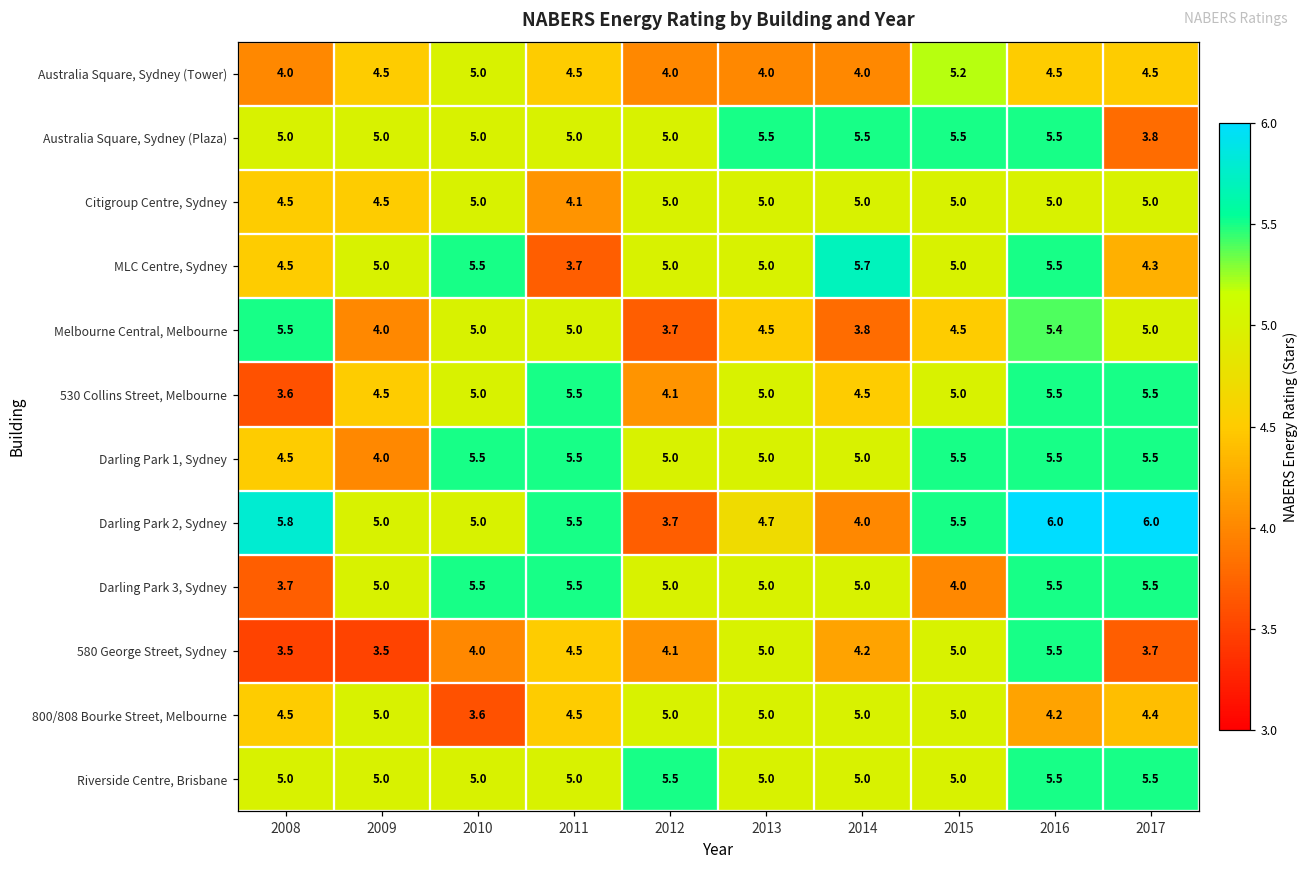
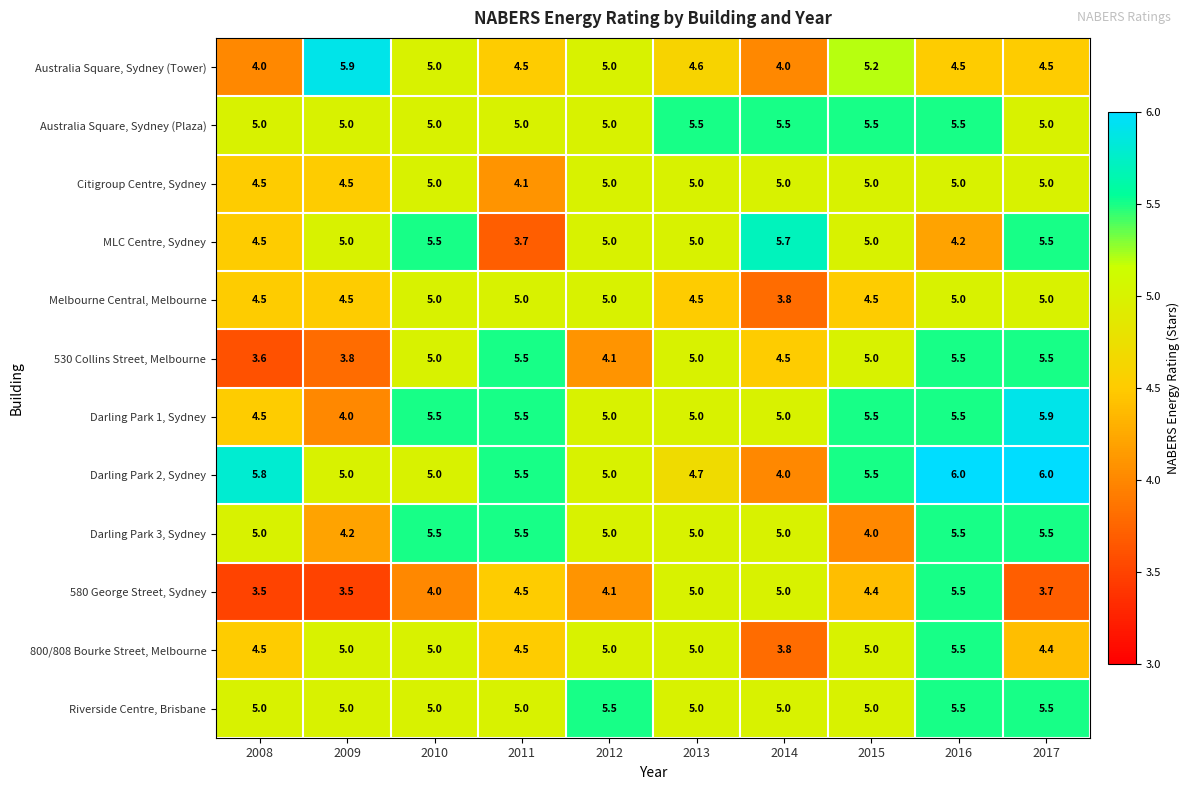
  {
    "Australia Square, Sydney (Tower)": {
      "2008": 4.0,
-     "2009": 4.5,
+     "2009": 5.9,
      "2010": 5.0,
      "2011": 4.5,
-     "2012": 4.0,
-     "2013": 4.0,
+     "2012": 5.0,
+     "2013": 4.6,
      "2014": 4.0,
      "2015": 5.2,
      "2016": 4.5,
      "2017": 4.5
    },
    "Australia Square, Sydney (Plaza)": {
      "2008": 5.0,
      "2009": 5.0,
      "2010": 5.0,
      "2011": 5.0,
      "2012": 5.0,
      "2013": 5.5,
      "2014": 5.5,
      "2015": 5.5,
      "2016": 5.5,
-     "2017": 3.8
+     "2017": 5.0
    },
    "Citigroup Centre, Sydney": {
      "2008": 4.5,
      "2009": 4.5,
      "2010": 5.0,
      "2011": 4.1,
      "2012": 5.0,
      "2013": 5.0,
      "2014": 5.0,
      "2015": 5.0,
      "2016": 5.0,
      "2017": 5.0
    },
    "MLC Centre, Sydney": {
      "2008": 4.5,
      "2009": 5.0,
      "2010": 5.5,
      "2011": 3.7,
      "2012": 5.0,
      "2013": 5.0,
      "2014": 5.7,
      "2015": 5.0,
-     "2016": 5.5,
-     "2017": 4.3
+     "2016": 4.2,
+     "2017": 5.5
    },
    "Melbourne Central, Melbourne": {
-     "2008": 5.5,
-     "2009": 4.0,
+     "2008": 4.5,
+     "2009": 4.5,
      "2010": 5.0,
      "2011": 5.0,
-     "2012": 3.7,
+     "2012": 5.0,
      "2013": 4.5,
      "2014": 3.8,
      "2015": 4.5,
-     "2016": 5.4,
+     "2016": 5.0,
      "2017": 5.0
    },
    "530 Collins Street, Melbourne": {
      "2008": 3.6,
-     "2009": 4.5,
+     "2009": 3.8,
      "2010": 5.0,
      "2011": 5.5,
      "2012": 4.1,
      "2013": 5.0,
      "2014": 4.5,
      "2015": 5.0,
      "2016": 5.5,
      "2017": 5.5
    },
    "Darling Park 1, Sydney": {
      "2008": 4.5,
      "2009": 4.0,
      "2010": 5.5,
      "2011": 5.5,
      "2012": 5.0,
      "2013": 5.0,
      "2014": 5.0,
      "2015": 5.5,
      "2016": 5.5,
-     "2017": 5.5
+     "2017": 5.9
    },
    "Darling Park 2, Sydney": {
      "2008": 5.8,
      "2009": 5.0,
      "2010": 5.0,
      "2011": 5.5,
-     "2012": 3.7,
+     "2012": 5.0,
      "2013": 4.7,
      "2014": 4.0,
      "2015": 5.5,
      "2016": 6.0,
      "2017": 6.0
    },
    "Darling Park 3, Sydney": {
-     "2008": 3.7,
-     "2009": 5.0,
+     "2008": 5.0,
+     "2009": 4.2,
      "2010": 5.5,
      "2011": 5.5,
      "2012": 5.0,
      "2013": 5.0,
      "2014": 5.0,
      "2015": 4.0,
      "2016": 5.5,
      "2017": 5.5
    },
    "580 George Street, Sydney": {
      "2008": 3.5,
      "2009": 3.5,
      "2010": 4.0,
      "2011": 4.5,
      "2012": 4.1,
      "2013": 5.0,
-     "2014": 4.2,
-     "2015": 5.0,
+     "2014": 5.0,
+     "2015": 4.4,
      "2016": 5.5,
      "2017": 3.7
    },
    "800/808 Bourke Street, Melbourne": {
      "2008": 4.5,
      "2009": 5.0,
-     "2010": 3.6,
+     "2010": 5.0,
      "2011": 4.5,
      "2012": 5.0,
      "2013": 5.0,
-     "2014": 5.0,
+     "2014": 3.8,
      "2015": 5.0,
-     "2016": 4.2,
+     "2016": 5.5,
      "2017": 4.4
    },
    "Riverside Centre, Brisbane": {
      "2008": 5.0,
      "2009": 5.0,
      "2010": 5.0,
      "2011": 5.0,
      "2012": 5.5,
      "2013": 5.0,
      "2014": 5.0,
      "2015": 5.0,
      "2016": 5.5,
      "2017": 5.5
    }
  }
